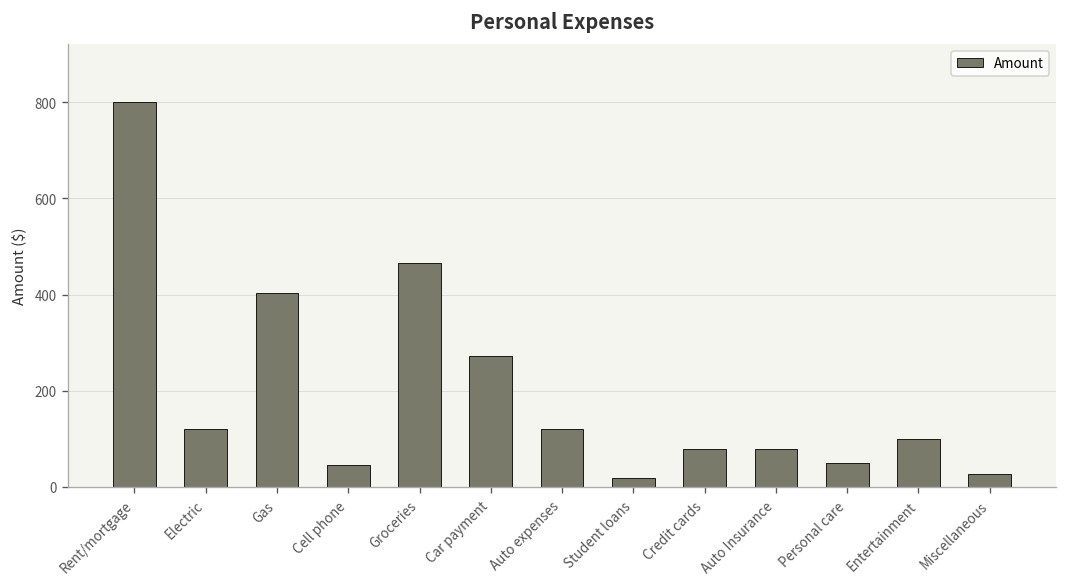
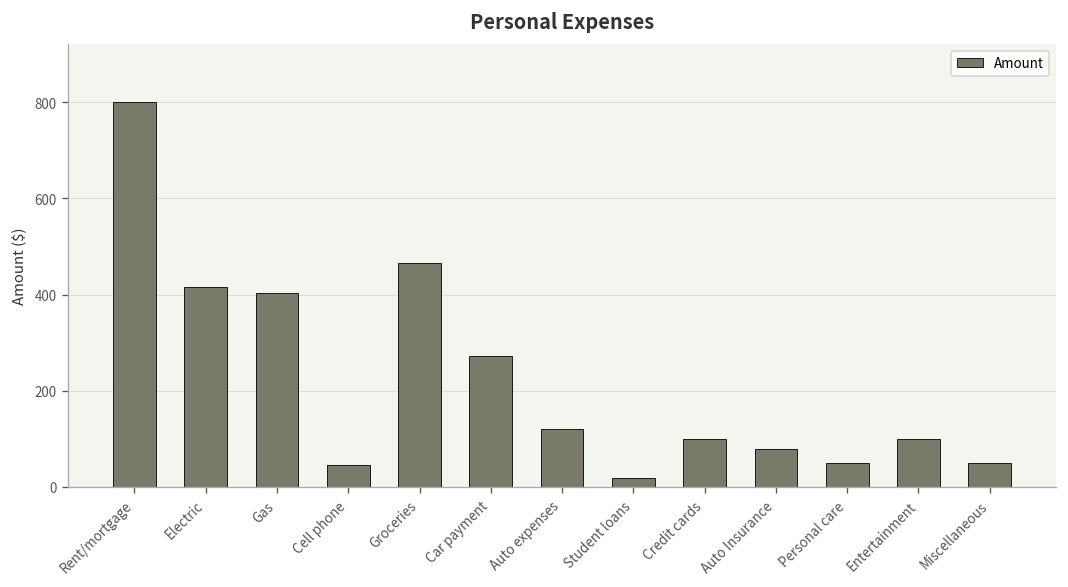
  {
    "Rent/mortgage": 800,
-   "Electric": 120,
+   "Electric": 420,
    "Gas": 400,
    "Cell phone": 50,
    "Groceries": 470,
    "Car payment": 270,
    "Auto expenses": 120,
    "Student loans": 20,
-   "Credit cards": 80,
+   "Credit cards": 100,
    "Auto Insurance": 80,
    "Personal care": 50,
    "Entertainment": 100,
-   "Miscellaneous": 30
+   "Miscellaneous": 50
  }
